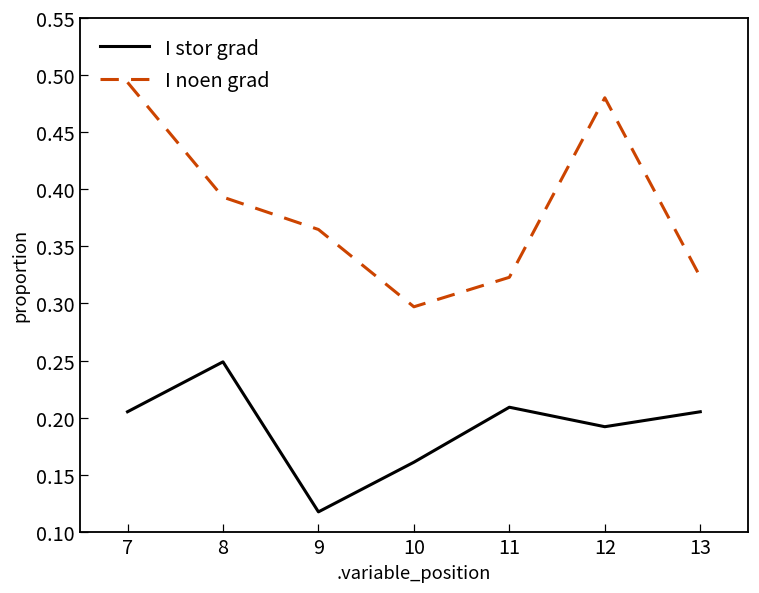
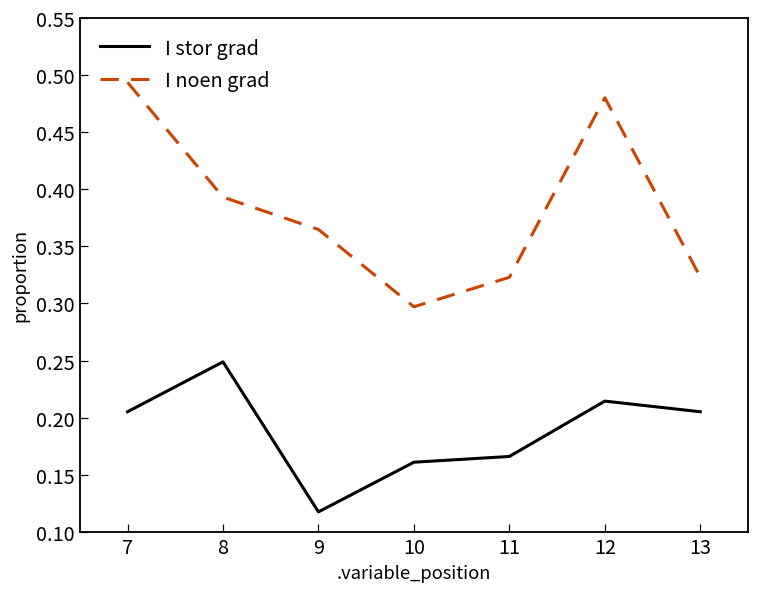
  {
    "I stor grad": {
      "7": 0.205,
      "8": 0.249,
      "9": 0.118,
      "10": 0.161,
-     "11": 0.209,
-     "12": 0.192,
+     "11": 0.166,
+     "12": 0.215,
      "13": 0.205
    },
    "I noen grad": {
      "7": 0.493,
      "8": 0.393,
      "9": 0.365,
      "10": 0.297,
      "11": 0.323,
      "12": 0.480,
      "13": 0.323
    }
  }
